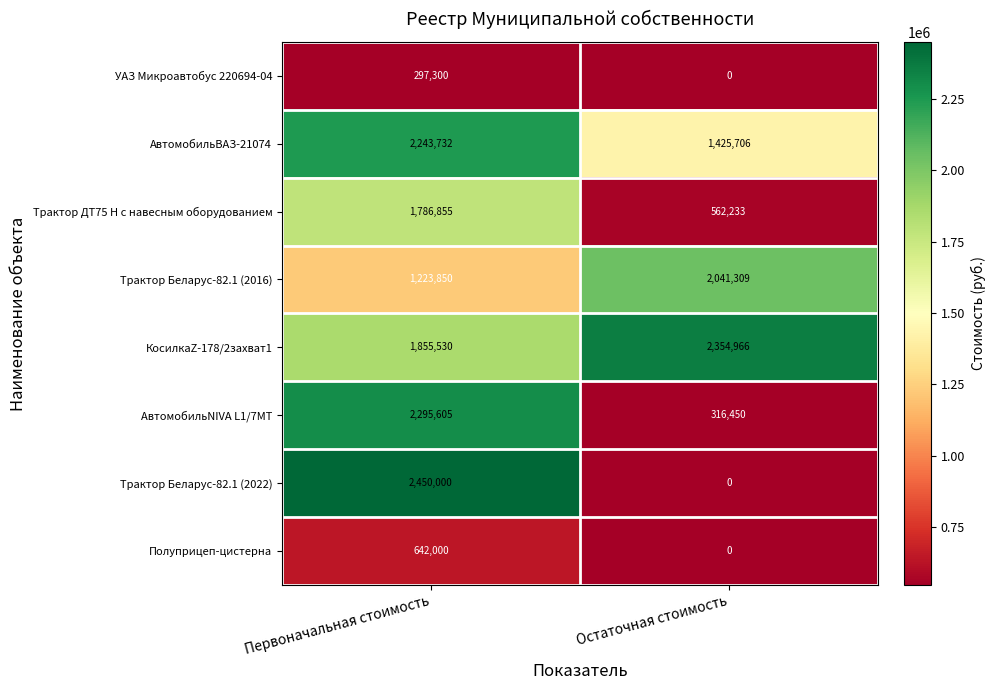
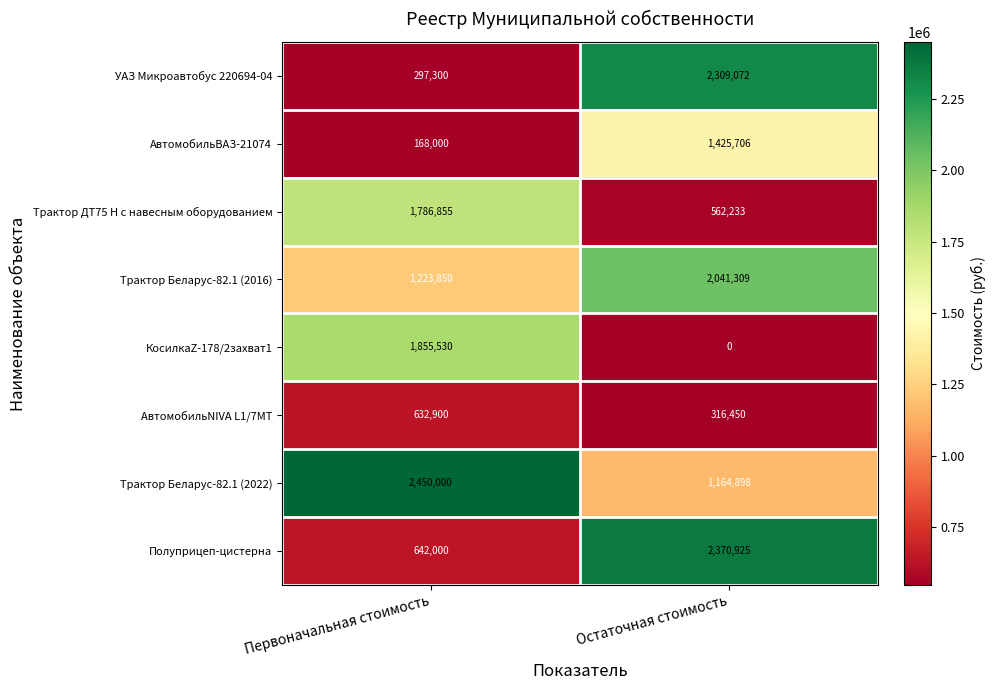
  {
    "УАЗ Микроавтобус 220694-04": {
      "Первоначальная стоимость": "297,300",
-     "Остаточная стоимость": "0"
+     "Остаточная стоимость": "2,309,072"
    },
    "АвтомобильВАЗ-21074": {
-     "Первоначальная стоимость": "2,243,732",
+     "Первоначальная стоимость": "168,000",
      "Остаточная стоимость": "1,425,706"
    },
    "Трактор ДТ75 Н с навесным оборудованием": {
      "Первоначальная стоимость": "1,786,855",
      "Остаточная стоимость": "562,233"
    },
    "Трактор Беларус-82.1 (2016)": {
      "Первоначальная стоимость": "1,223,850",
      "Остаточная стоимость": "2,041,309"
    },
    "КосилкаZ-178/2захват1": {
      "Первоначальная стоимость": "1,855,530",
-     "Остаточная стоимость": "2,354,966"
+     "Остаточная стоимость": "0"
    },
    "АвтомобильNIVA L1/7МТ": {
-     "Первоначальная стоимость": "2,295,605",
+     "Первоначальная стоимость": "632,900",
      "Остаточная стоимость": "316,450"
    },
    "Трактор Беларус-82.1 (2022)": {
      "Первоначальная стоимость": "2,450,000",
-     "Остаточная стоимость": "0"
+     "Остаточная стоимость": "1,164,898"
    },
    "Полуприцеп-цистерна": {
      "Первоначальная стоимость": "642,000",
-     "Остаточная стоимость": "0"
+     "Остаточная стоимость": "2,370,925"
    }
  }
